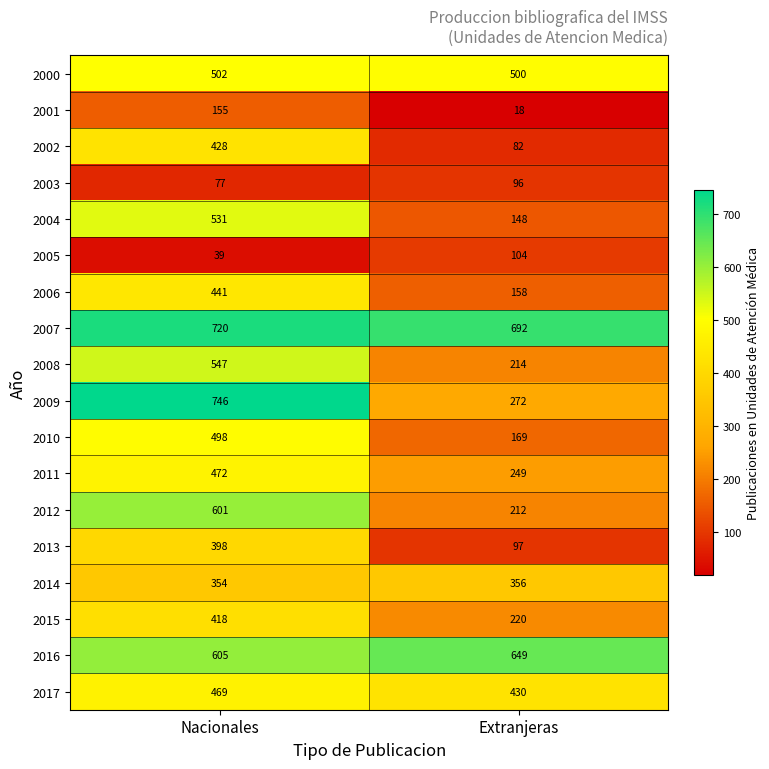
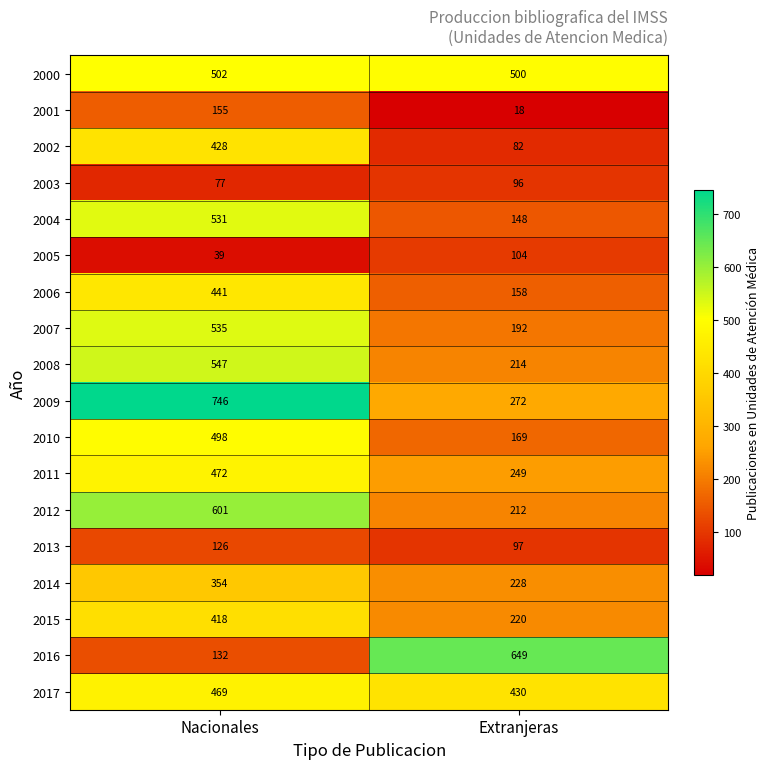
  {
    "2000": {
      "Nacionales": 502,
      "Extranjeras": 500
    },
    "2001": {
      "Nacionales": 155,
      "Extranjeras": 18
    },
    "2002": {
      "Nacionales": 428,
      "Extranjeras": 82
    },
    "2003": {
      "Nacionales": 77,
      "Extranjeras": 96
    },
    "2004": {
      "Nacionales": 531,
      "Extranjeras": 148
    },
    "2005": {
      "Nacionales": 39,
      "Extranjeras": 104
    },
    "2006": {
      "Nacionales": 441,
      "Extranjeras": 158
    },
    "2007": {
-     "Nacionales": 720,
-     "Extranjeras": 692
+     "Nacionales": 535,
+     "Extranjeras": 192
    },
    "2008": {
      "Nacionales": 547,
      "Extranjeras": 214
    },
    "2009": {
      "Nacionales": 746,
      "Extranjeras": 272
    },
    "2010": {
      "Nacionales": 498,
      "Extranjeras": 169
    },
    "2011": {
      "Nacionales": 472,
      "Extranjeras": 249
    },
    "2012": {
      "Nacionales": 601,
      "Extranjeras": 212
    },
    "2013": {
-     "Nacionales": 398,
+     "Nacionales": 126,
      "Extranjeras": 97
    },
    "2014": {
      "Nacionales": 354,
-     "Extranjeras": 356
+     "Extranjeras": 228
    },
    "2015": {
      "Nacionales": 418,
      "Extranjeras": 220
    },
    "2016": {
-     "Nacionales": 605,
+     "Nacionales": 132,
      "Extranjeras": 649
    },
    "2017": {
      "Nacionales": 469,
      "Extranjeras": 430
    }
  }
